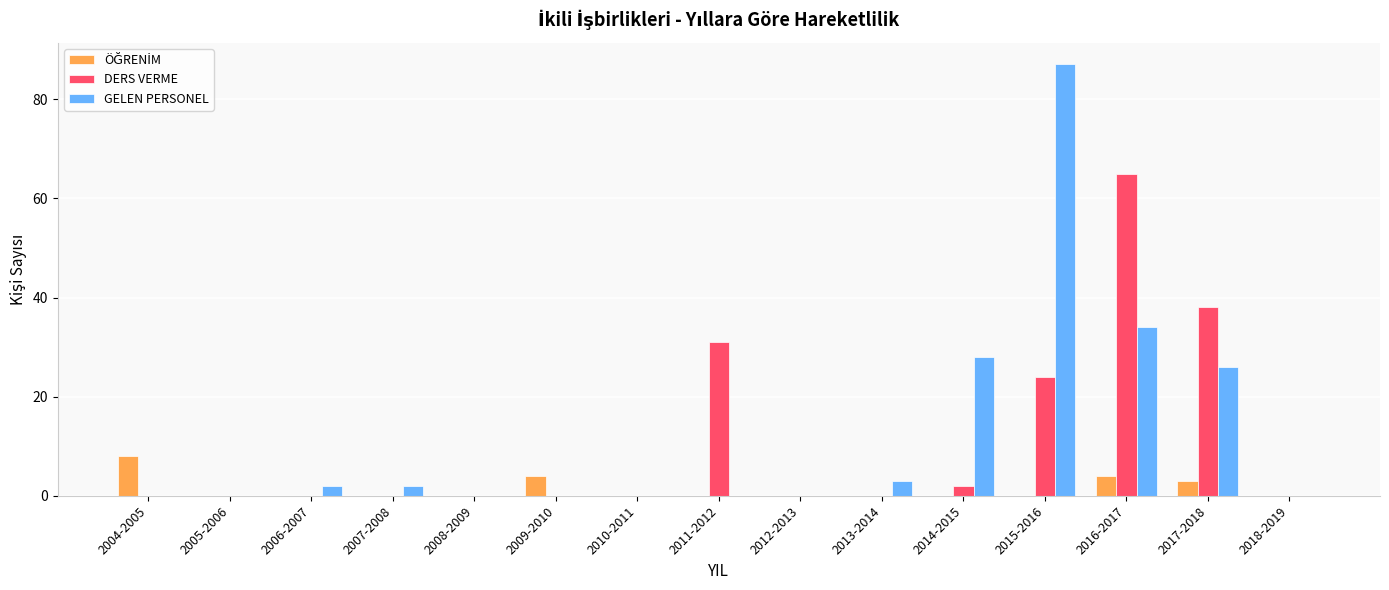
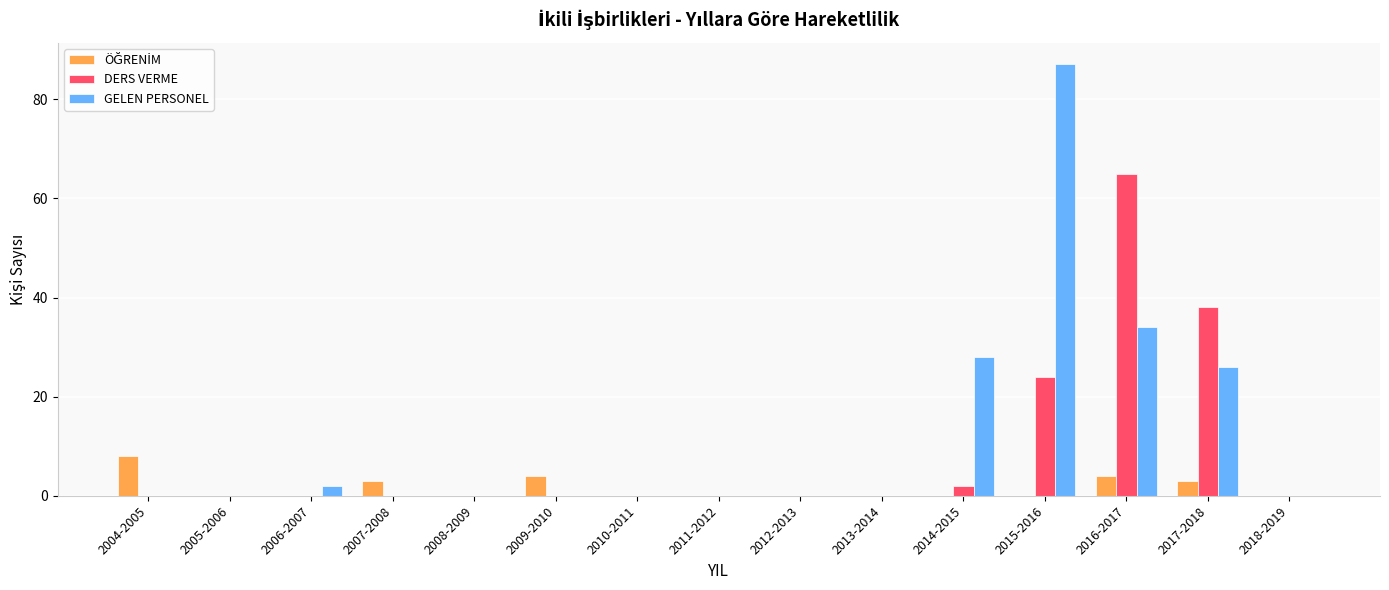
  {
    "ÖĞRENİM": {
      "2004-2005": 8,
      "2005-2006": 0,
      "2006-2007": 0,
-     "2007-2008": 0,
+     "2007-2008": 3,
      "2008-2009": 0,
      "2009-2010": 4,
      "2010-2011": 0,
      "2011-2012": 0,
      "2012-2013": 0,
      "2013-2014": 0,
      "2014-2015": 0,
      "2015-2016": 0,
      "2016-2017": 4,
      "2017-2018": 3,
      "2018-2019": 0
    },
    "DERS VERME": {
      "2004-2005": 0,
      "2005-2006": 0,
      "2006-2007": 0,
      "2007-2008": 0,
      "2008-2009": 0,
      "2009-2010": 0,
      "2010-2011": 0,
-     "2011-2012": 31,
+     "2011-2012": 0,
      "2012-2013": 0,
      "2013-2014": 0,
      "2014-2015": 2,
      "2015-2016": 24,
      "2016-2017": 65,
      "2017-2018": 38,
      "2018-2019": 0
    },
    "GELEN PERSONEL": {
      "2004-2005": 0,
      "2005-2006": 0,
      "2006-2007": 2,
-     "2007-2008": 2,
+     "2007-2008": 0,
      "2008-2009": 0,
      "2009-2010": 0,
      "2010-2011": 0,
      "2011-2012": 0,
      "2012-2013": 0,
-     "2013-2014": 3,
+     "2013-2014": 0,
      "2014-2015": 28,
      "2015-2016": 87,
      "2016-2017": 34,
      "2017-2018": 26,
      "2018-2019": 0
    }
  }
